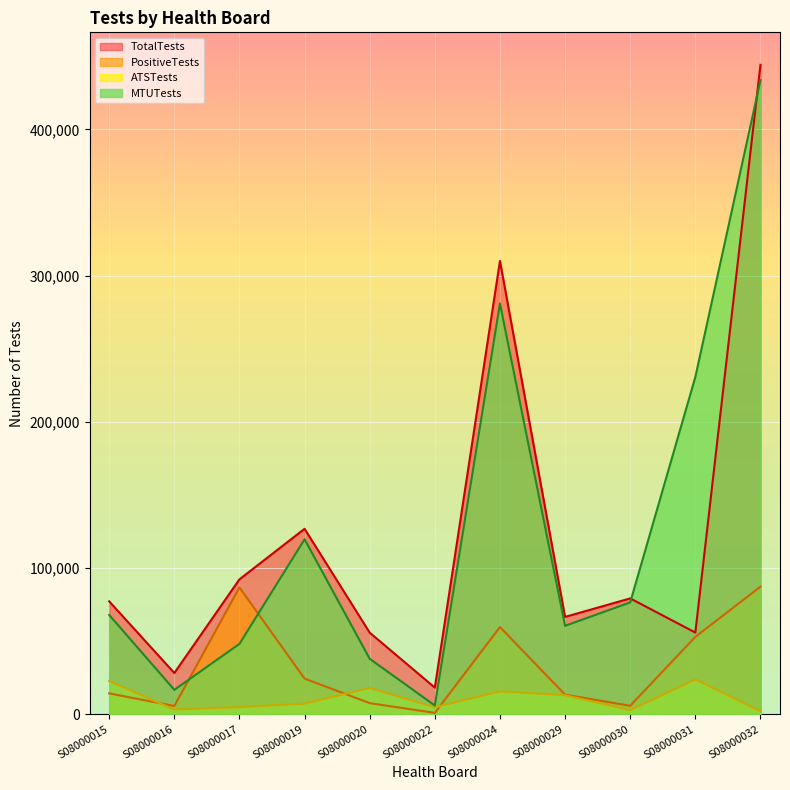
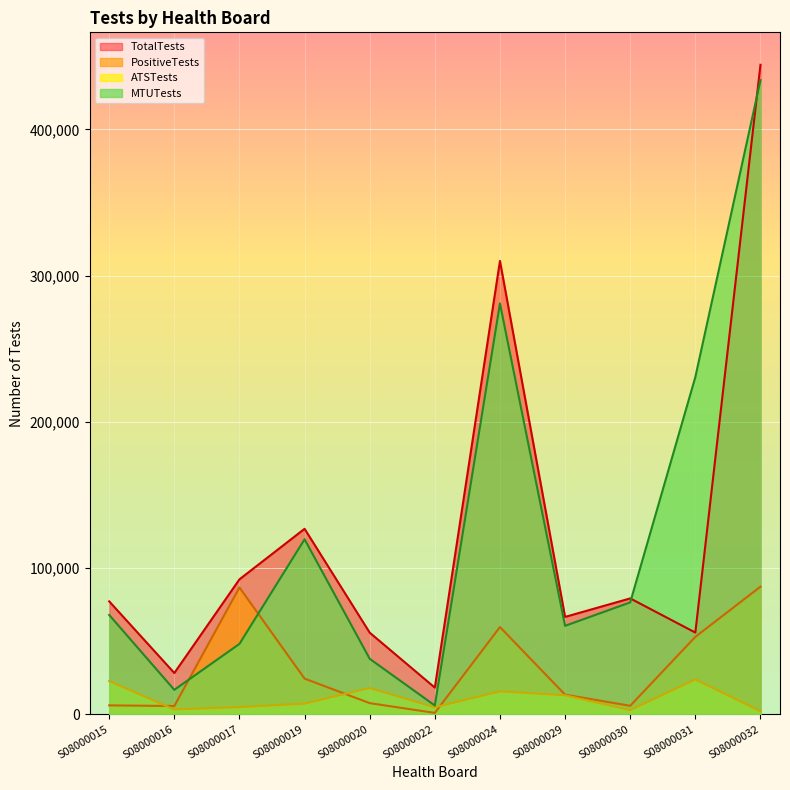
  {
    "TotalTests": {
      "S08000015": "77,000",
      "S08000016": "28,000",
      "S08000017": "92,000",
      "S08000019": "127,000",
      "S08000020": "56,000",
      "S08000022": "18,000",
      "S08000024": "310,000",
      "S08000029": "67,000",
      "S08000030": "79,000",
      "S08000031": "56,000",
      "S08000032": "444,000"
    },
    "PositiveTests": {
-     "S08000015": "14,000",
+     "S08000015": "6,000",
      "S08000016": "6,000",
      "S08000017": "87,000",
      "S08000019": "24,000",
      "S08000020": "8,000",
      "S08000022": "1,000",
      "S08000024": "60,000",
      "S08000030": "6,000",
      "S08000031": "53,000",
      "S08000032": "87,000"
    },
    "ATSTests": {
      "S08000015": "23,000",
      "S08000016": "3,000",
      "S08000017": "5,000",
      "S08000019": "7,000",
      "S08000020": "18,000",
      "S08000024": "16,000",
      "S08000030": "3,000",
      "S08000031": "24,000",
      "S08000032": "2,000"
    },
    "MTUTests": {
      "S08000015": "68,000",
      "S08000016": "17,000",
      "S08000017": "48,000",
      "S08000019": "120,000",
      "S08000020": "38,000",
      "S08000024": "281,000",
      "S08000029": "60,000",
      "S08000030": "76,000",
      "S08000031": "231,000",
      "S08000032": "434,000"
    }
  }
